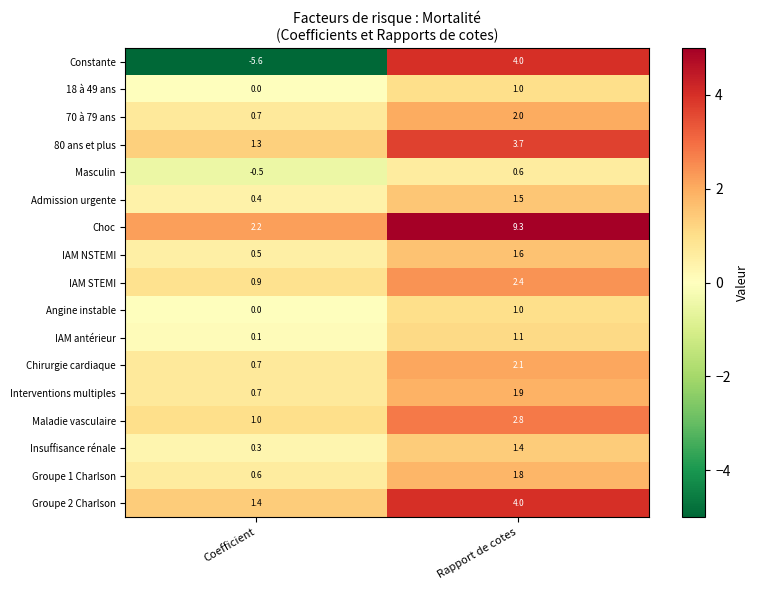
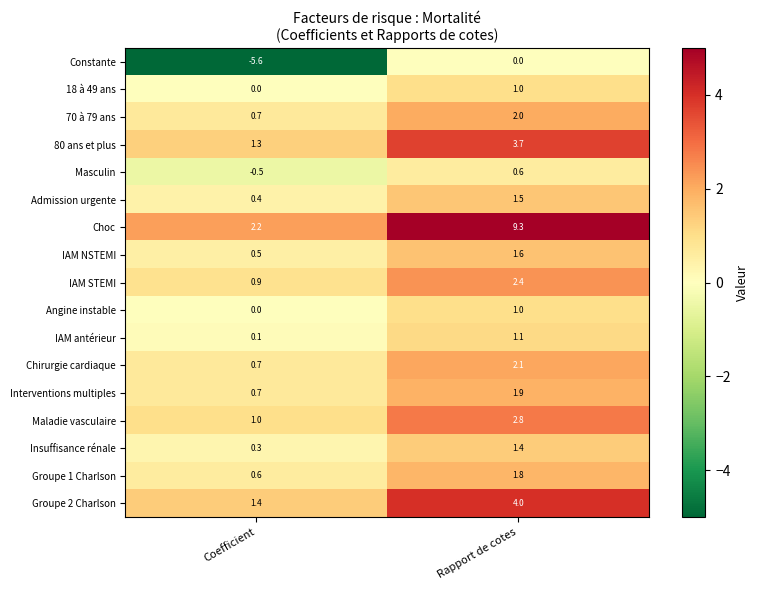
  {
    "Constante": {
      "Coefficient": -5.6,
-     "Rapport de cotes": 4.0
+     "Rapport de cotes": 0.0
    },
    "18 à 49 ans": {
      "Coefficient": 0.0,
      "Rapport de cotes": 1.0
    },
    "70 à 79 ans": {
      "Coefficient": 0.7,
      "Rapport de cotes": 2.0
    },
    "80 ans et plus": {
      "Coefficient": 1.3,
      "Rapport de cotes": 3.7
    },
    "Masculin": {
      "Coefficient": -0.5,
      "Rapport de cotes": 0.6
    },
    "Admission urgente": {
      "Coefficient": 0.4,
      "Rapport de cotes": 1.5
    },
    "Choc": {
      "Coefficient": 2.2,
      "Rapport de cotes": 9.3
    },
    "IAM NSTEMI": {
      "Coefficient": 0.5,
      "Rapport de cotes": 1.6
    },
    "IAM STEMI": {
      "Coefficient": 0.9,
      "Rapport de cotes": 2.4
    },
    "Angine instable": {
      "Coefficient": 0.0,
      "Rapport de cotes": 1.0
    },
    "IAM antérieur": {
      "Coefficient": 0.1,
      "Rapport de cotes": 1.1
    },
    "Chirurgie cardiaque": {
      "Coefficient": 0.7,
      "Rapport de cotes": 2.1
    },
    "Interventions multiples": {
      "Coefficient": 0.7,
      "Rapport de cotes": 1.9
    },
    "Maladie vasculaire": {
      "Coefficient": 1.0,
      "Rapport de cotes": 2.8
    },
    "Insuffisance rénale": {
      "Coefficient": 0.3,
      "Rapport de cotes": 1.4
    },
    "Groupe 1 Charlson": {
      "Coefficient": 0.6,
      "Rapport de cotes": 1.8
    },
    "Groupe 2 Charlson": {
      "Coefficient": 1.4,
      "Rapport de cotes": 4.0
    }
  }
